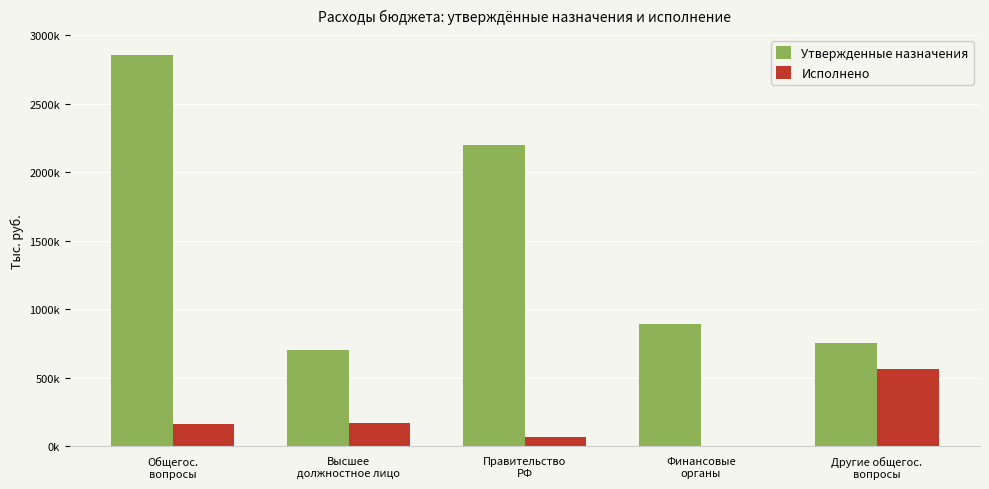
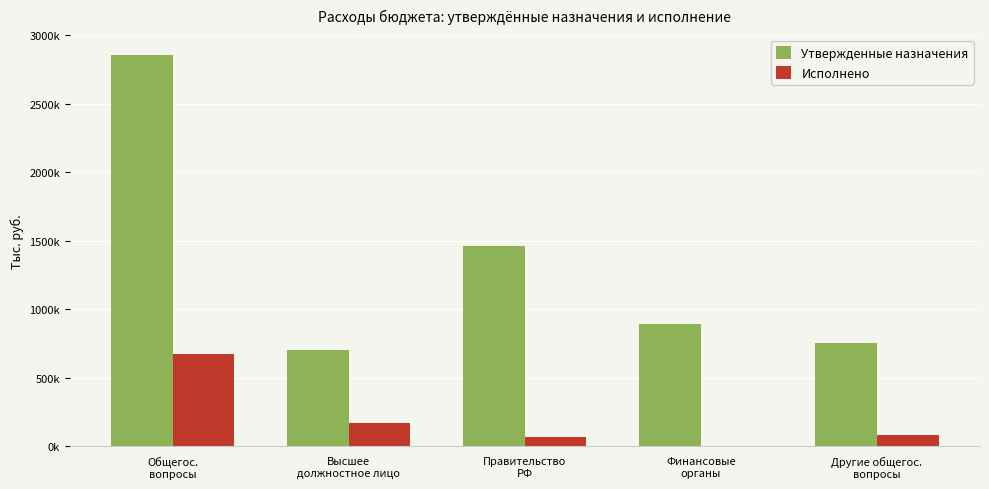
  {
    "Утвержденные назначения": {
      "Общегос. вопросы": 2860000,
      "Высшее должностное лицо": 700000,
-     "Правительство РФ": 2200000,
+     "Правительство РФ": 1460000,
      "Финансовые органы": 900000,
      "Другие общегос. вопросы": 750000
    },
    "Исполнено": {
-     "Общегос. вопросы": 160000,
+     "Общегос. вопросы": 670000,
      "Высшее должностное лицо": 170000,
      "Правительство РФ": 70000,
      "Финансовые органы": 0,
-     "Другие общегос. вопросы": 560000
+     "Другие общегос. вопросы": 80000
    }
  }
